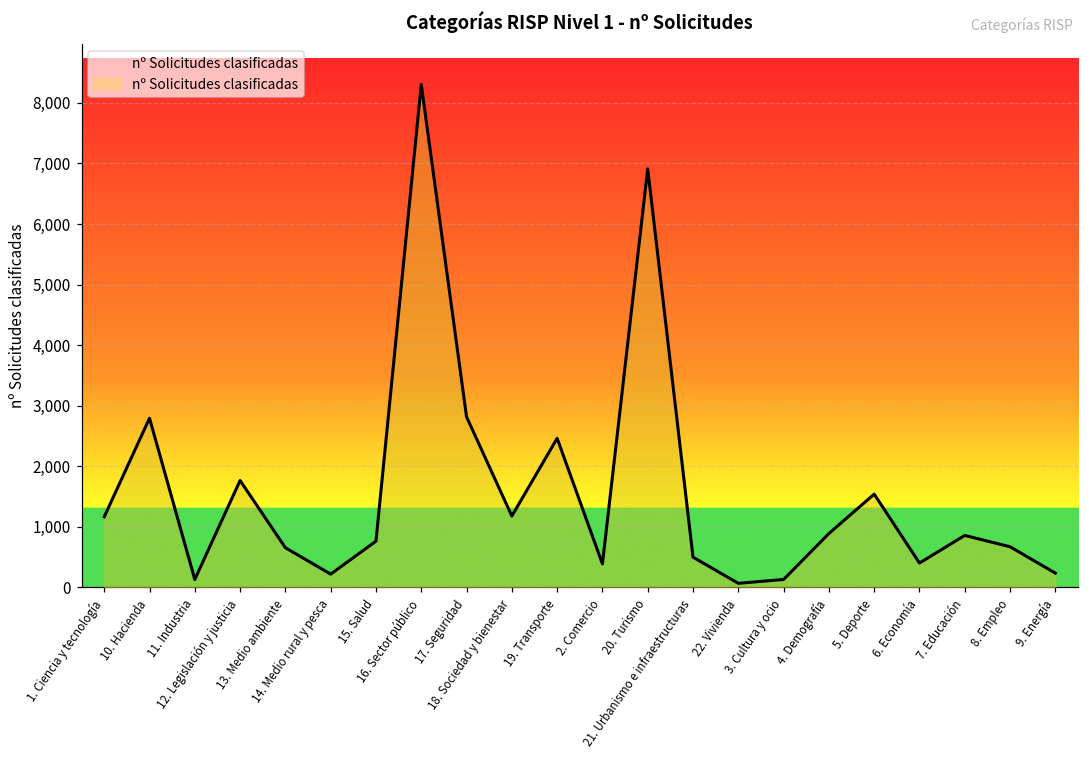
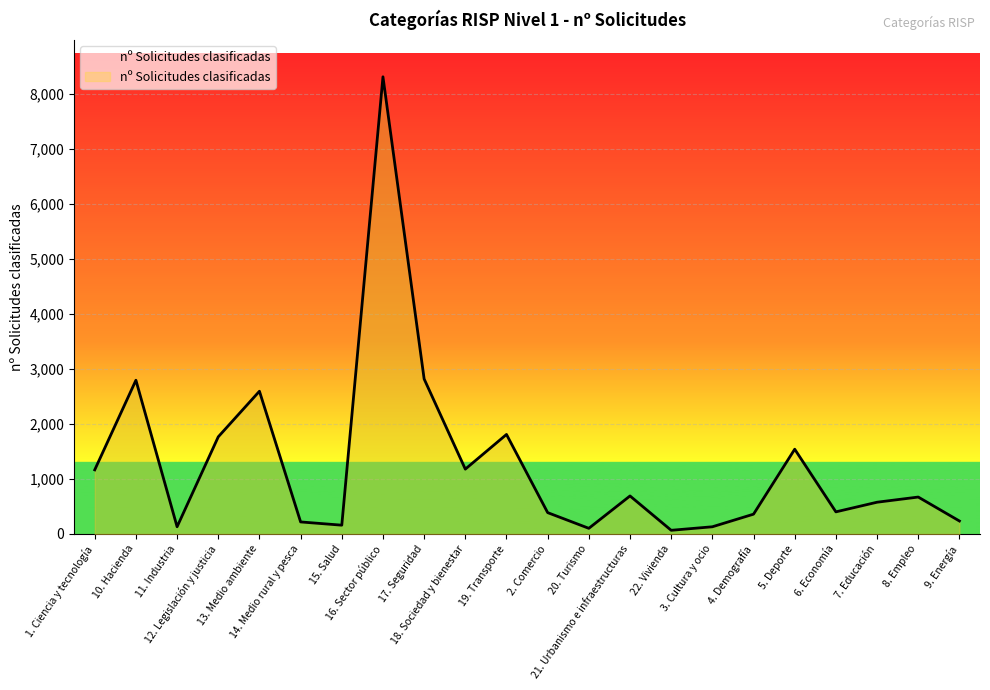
  {
    "1. Ciencia y tecnología": "1,200",
    "10. Hacienda": "2,800",
    "11. Industria": "100",
    "12. Legislación y justicia": "1,800",
-   "13. Medio ambiente": "700",
+   "13. Medio ambiente": "2,600",
    "14. Medio rural y pesca": "200",
-   "15. Salud": "800",
+   "15. Salud": "200",
    "16. Sector público": "8,300",
    "17. Seguridad": "2,800",
    "18. Sociedad y bienestar": "1,200",
-   "19. Transporte": "2,500",
+   "19. Transporte": "1,800",
    "2. Comercio": "400",
-   "20. Turismo": "6,900",
-   "21. Urbanismo e infraestructuras": "500",
+   "20. Turismo": "100",
+   "21. Urbanismo e infraestructuras": "700",
    "22. Vivienda": "100",
    "3. Cultura y ocio": "100",
-   "4. Demografía": "900",
+   "4. Demografía": "400",
    "5. Deporte": "1,500",
    "6. Economía": "400",
-   "7. Educación": "900",
+   "7. Educación": "600",
    "8. Empleo": "700",
    "9. Energía": "200"
  }
